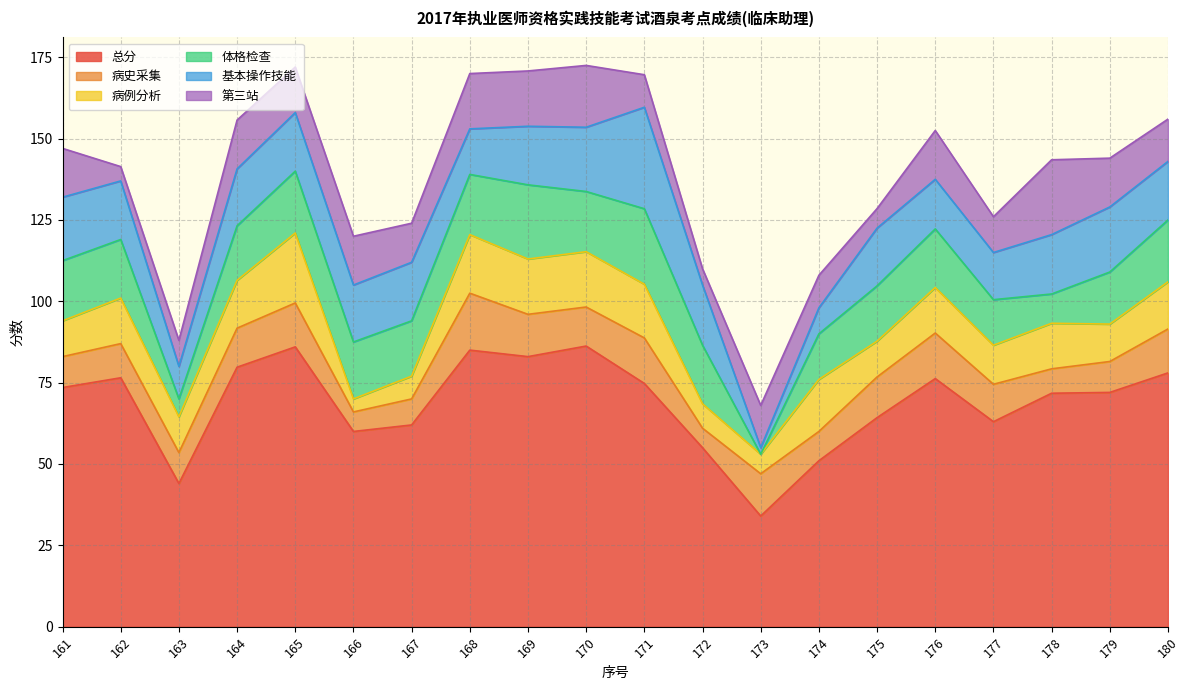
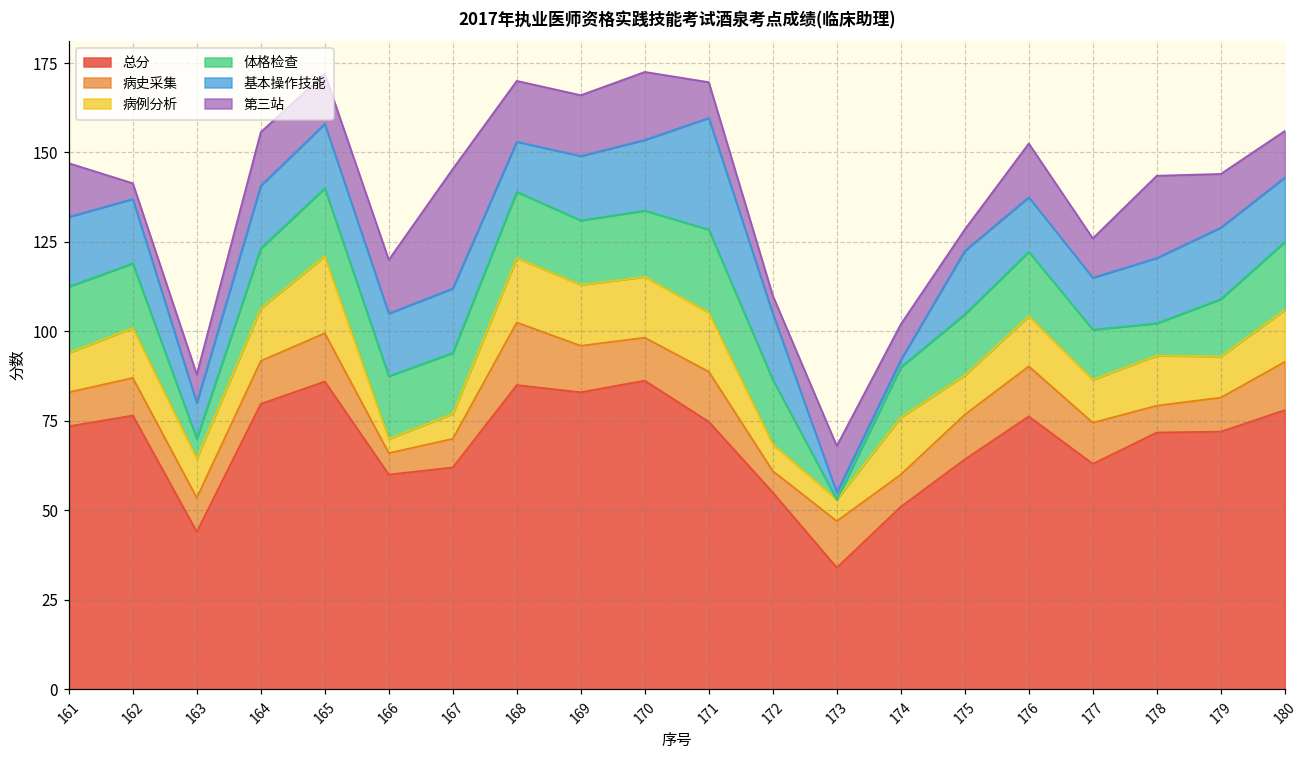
  {
    "病例分析": {
      "161": 11,
      "162": 14,
      "163": 11,
      "164": 15,
      "165": 22,
      "166": 4,
      "167": 7,
      "168": 18,
      "169": 17,
      "170": 17,
      "171": 17,
      "172": 8,
      "174": 16,
      "175": 11,
      "176": 14,
      "177": 12,
      "178": 14,
      "179": 12,
      "180": 15
    },
    "体格检查": {
      "161": 19,
      "162": 18,
      "163": 6,
      "164": 17,
      "165": 19,
      "166": 18,
      "167": 17,
      "168": 19,
-     "169": 23,
+     "169": 18,
      "170": 19,
      "171": 23,
      "172": 18,
      "174": 14,
      "175": 17,
      "176": 18,
      "177": 14,
      "178": 9,
      "179": 16,
      "180": 19
    },
    "基本操作技能": {
      "161": 20,
      "162": 18,
      "163": 10,
      "164": 17,
      "165": 18,
      "166": 18,
      "167": 18,
      "168": 14,
      "169": 18,
      "170": 20,
      "171": 31,
      "172": 19,
      "173": 2,
-     "174": 8,
+     "174": 2,
      "175": 18,
      "176": 15,
      "177": 15,
      "178": 18,
      "179": 20,
      "180": 18
    },
    "第三站": {
      "161": 15,
      "162": 4,
      "163": 8,
      "164": 15,
      "166": 15,
-     "167": 12,
+     "167": 33,
      "168": 17,
      "169": 17,
      "170": 19,
      "171": 10,
      "172": 5,
      "173": 13,
      "174": 10,
      "175": 6,
      "176": 15,
      "177": 11,
      "178": 23,
      "179": 15,
      "180": 13
    }
  }
